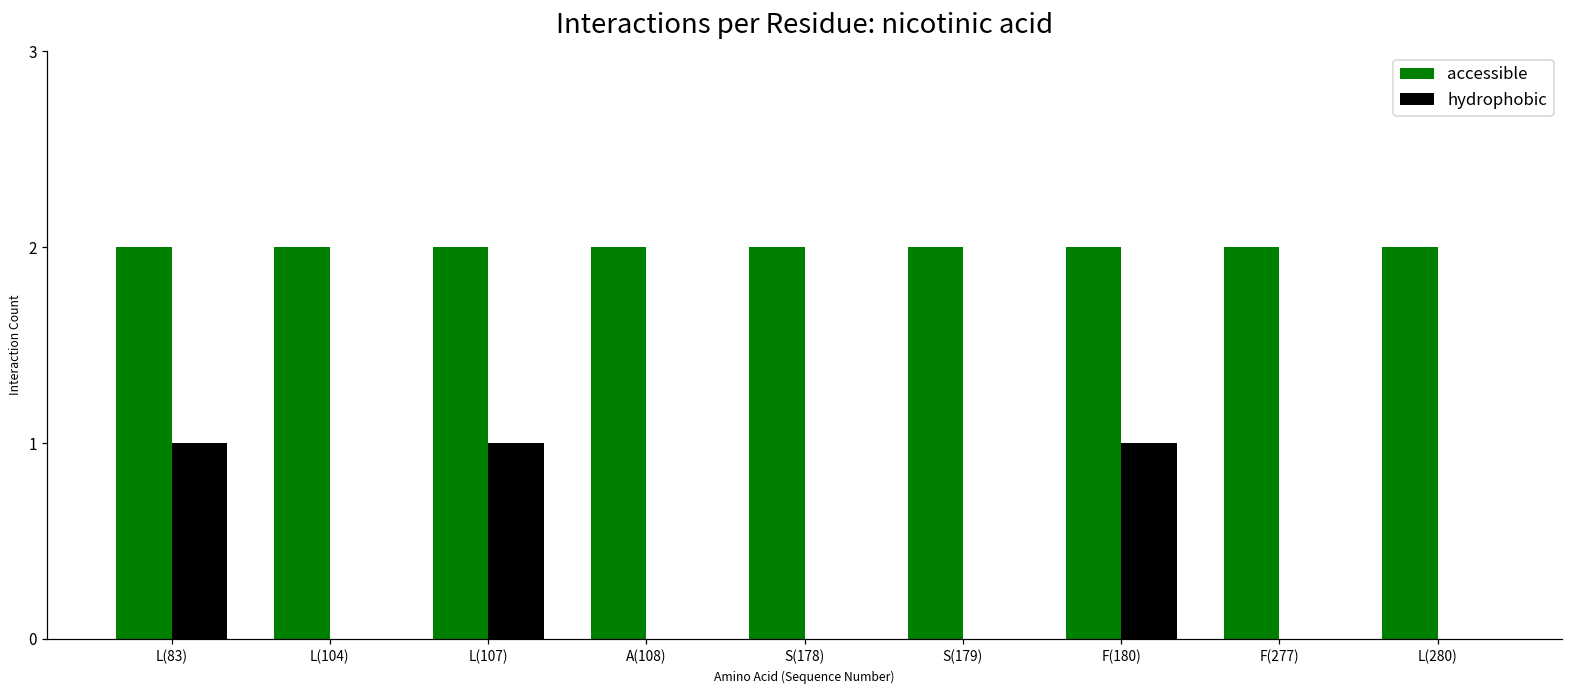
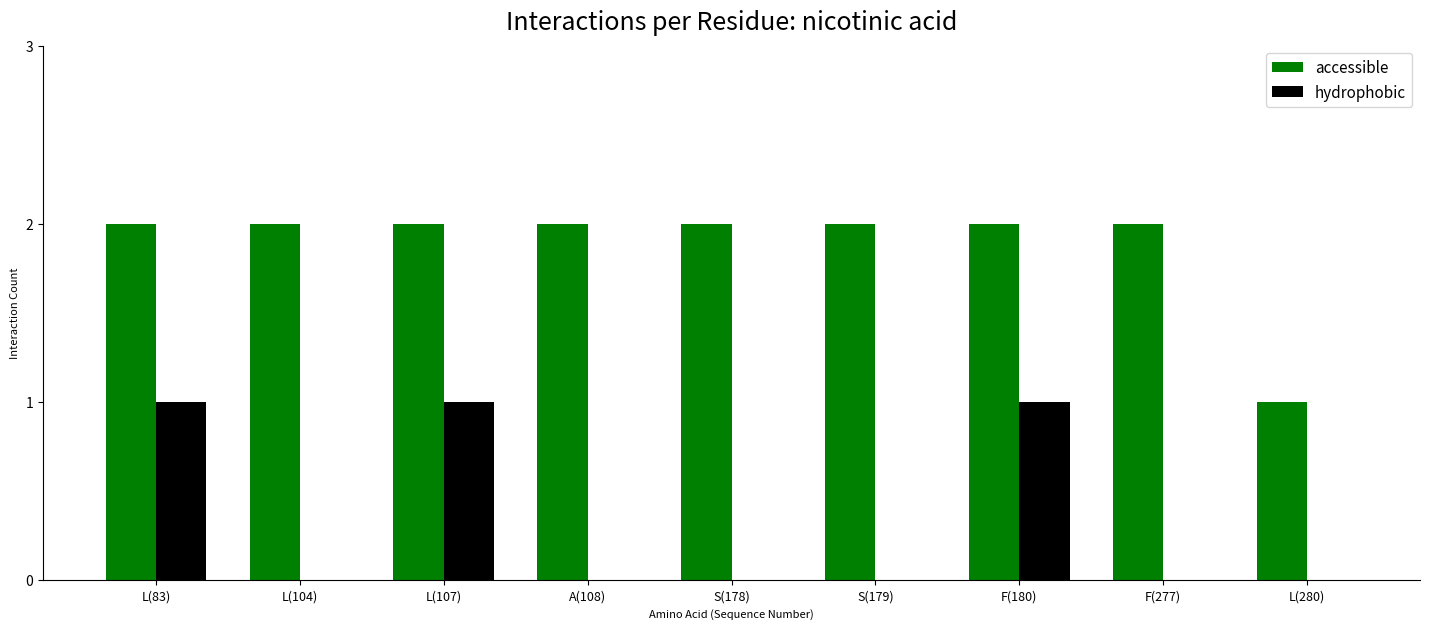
  {
    "accessible": {
      "L(83)": 2,
      "L(104)": 2,
      "L(107)": 2,
      "A(108)": 2,
      "S(178)": 2,
      "S(179)": 2,
      "F(180)": 2,
      "F(277)": 2,
-     "L(280)": 2
+     "L(280)": 1
    },
    "hydrophobic": {
      "L(83)": 1,
      "L(104)": 0,
      "L(107)": 1,
      "A(108)": 0,
      "S(178)": 0,
      "S(179)": 0,
      "F(180)": 1,
      "F(277)": 0,
      "L(280)": 0
    }
  }
